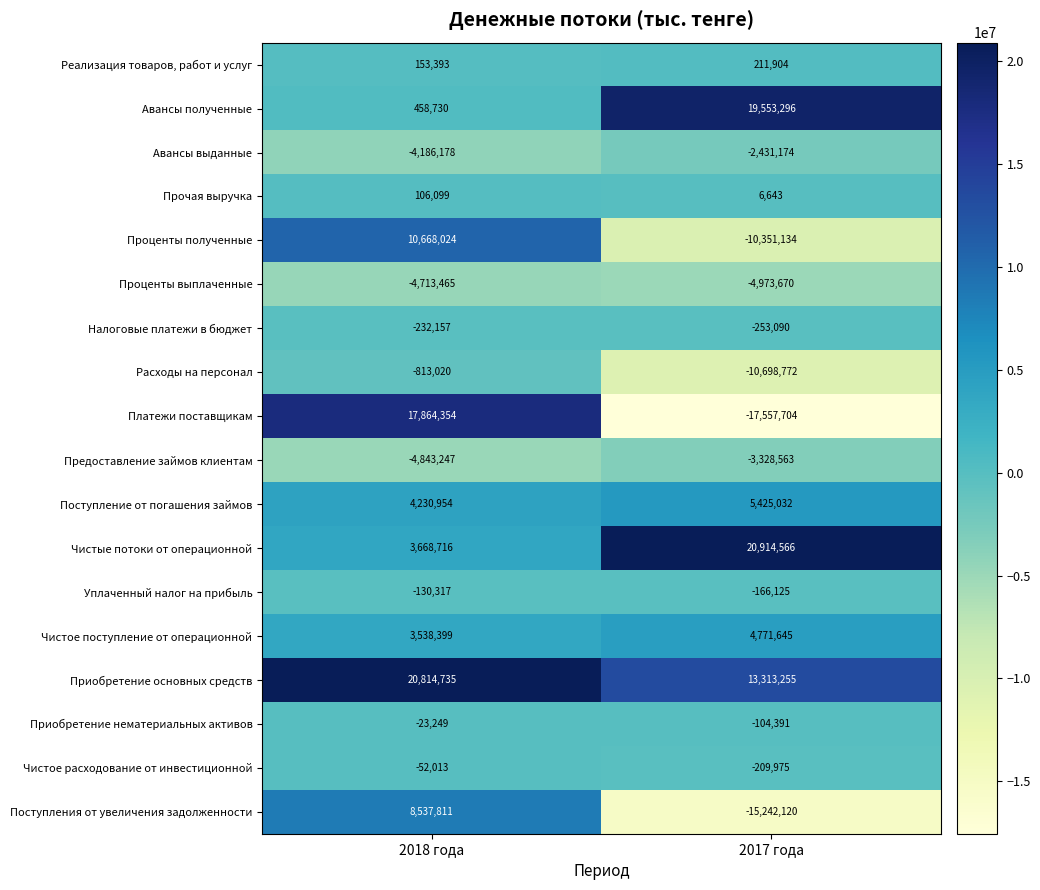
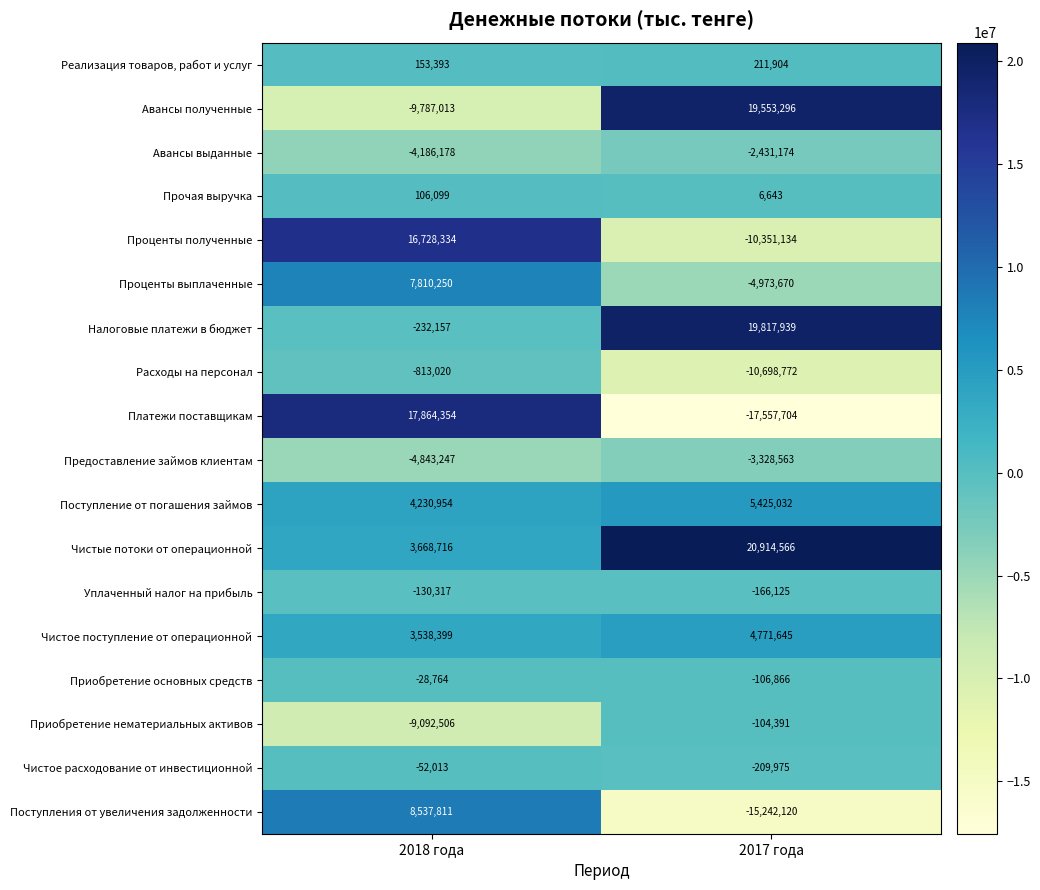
  {
    "Реализация товаров, работ и услуг": {
      "2018 года": "153,393",
      "2017 года": "211,904"
    },
    "Авансы полученные": {
-     "2018 года": "458,730",
+     "2018 года": "-9,787,013",
      "2017 года": "19,553,296"
    },
    "Авансы выданные": {
      "2018 года": "-4,186,178",
      "2017 года": "-2,431,174"
    },
    "Прочая выручка": {
      "2018 года": "106,099",
      "2017 года": "6,643"
    },
    "Проценты полученные": {
-     "2018 года": "10,668,024",
+     "2018 года": "16,728,334",
      "2017 года": "-10,351,134"
    },
    "Проценты выплаченные": {
-     "2018 года": "-4,713,465",
+     "2018 года": "7,810,250",
      "2017 года": "-4,973,670"
    },
    "Налоговые платежи в бюджет": {
      "2018 года": "-232,157",
-     "2017 года": "-253,090"
+     "2017 года": "19,817,939"
    },
    "Расходы на персонал": {
      "2018 года": "-813,020",
      "2017 года": "-10,698,772"
    },
    "Платежи поставщикам": {
      "2018 года": "17,864,354",
      "2017 года": "-17,557,704"
    },
    "Предоставление займов клиентам": {
      "2018 года": "-4,843,247",
      "2017 года": "-3,328,563"
    },
    "Поступление от погашения займов": {
      "2018 года": "4,230,954",
      "2017 года": "5,425,032"
    },
    "Чистые потоки от операционной": {
      "2018 года": "3,668,716",
      "2017 года": "20,914,566"
    },
    "Уплаченный налог на прибыль": {
      "2018 года": "-130,317",
      "2017 года": "-166,125"
    },
    "Чистое поступление от операционной": {
      "2018 года": "3,538,399",
      "2017 года": "4,771,645"
    },
    "Приобретение основных средств": {
-     "2018 года": "20,814,735",
-     "2017 года": "13,313,255"
+     "2018 года": "-28,764",
+     "2017 года": "-106,866"
    },
    "Приобретение нематериальных активов": {
-     "2018 года": "-23,249",
+     "2018 года": "-9,092,506",
      "2017 года": "-104,391"
    },
    "Чистое расходование от инвестиционной": {
      "2018 года": "-52,013",
      "2017 года": "-209,975"
    },
    "Поступления от увеличения задолженности": {
      "2018 года": "8,537,811",
      "2017 года": "-15,242,120"
    }
  }
